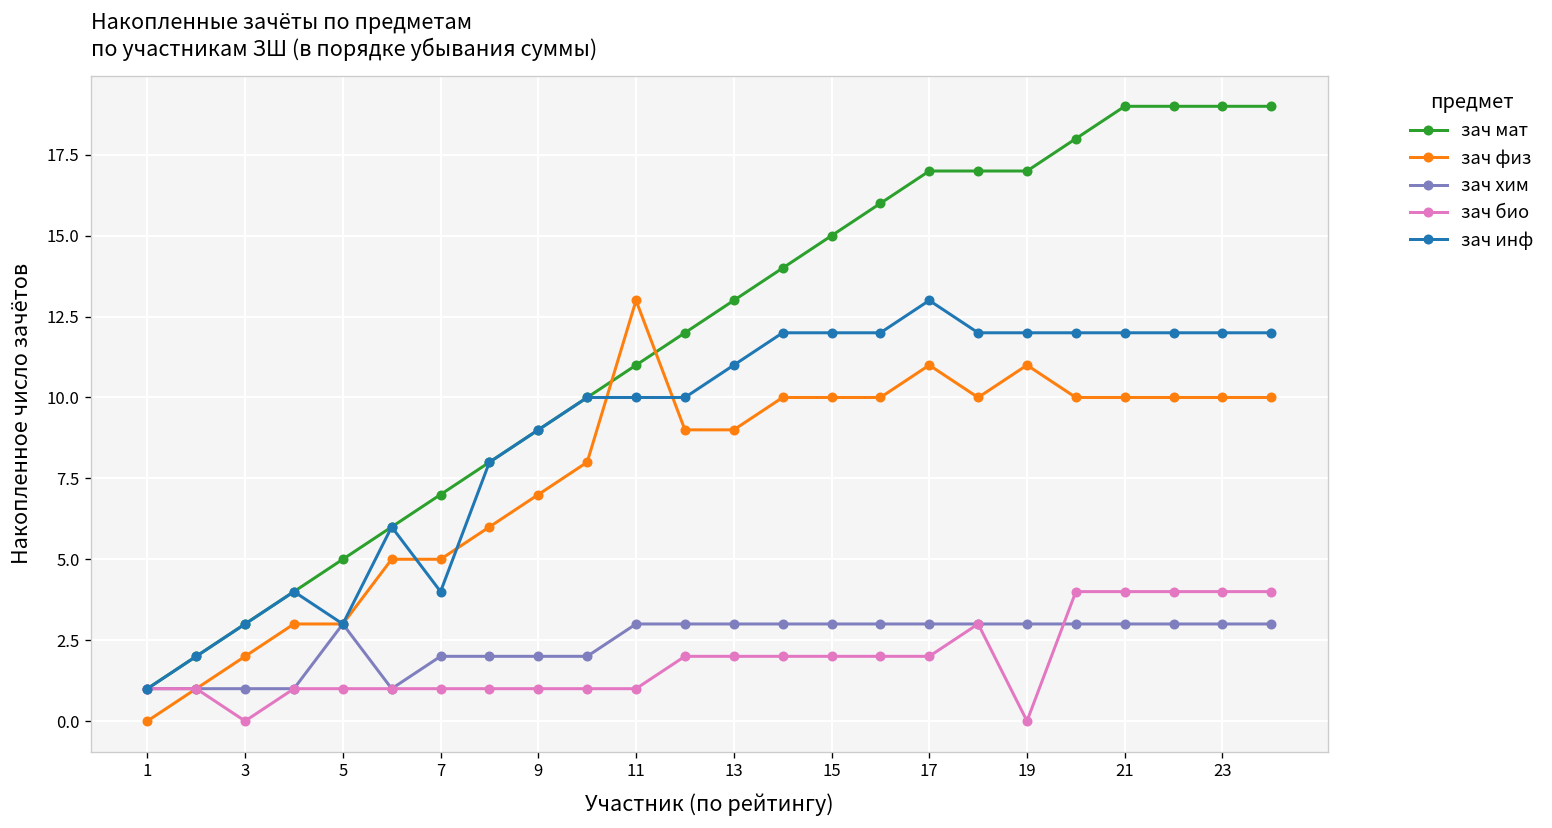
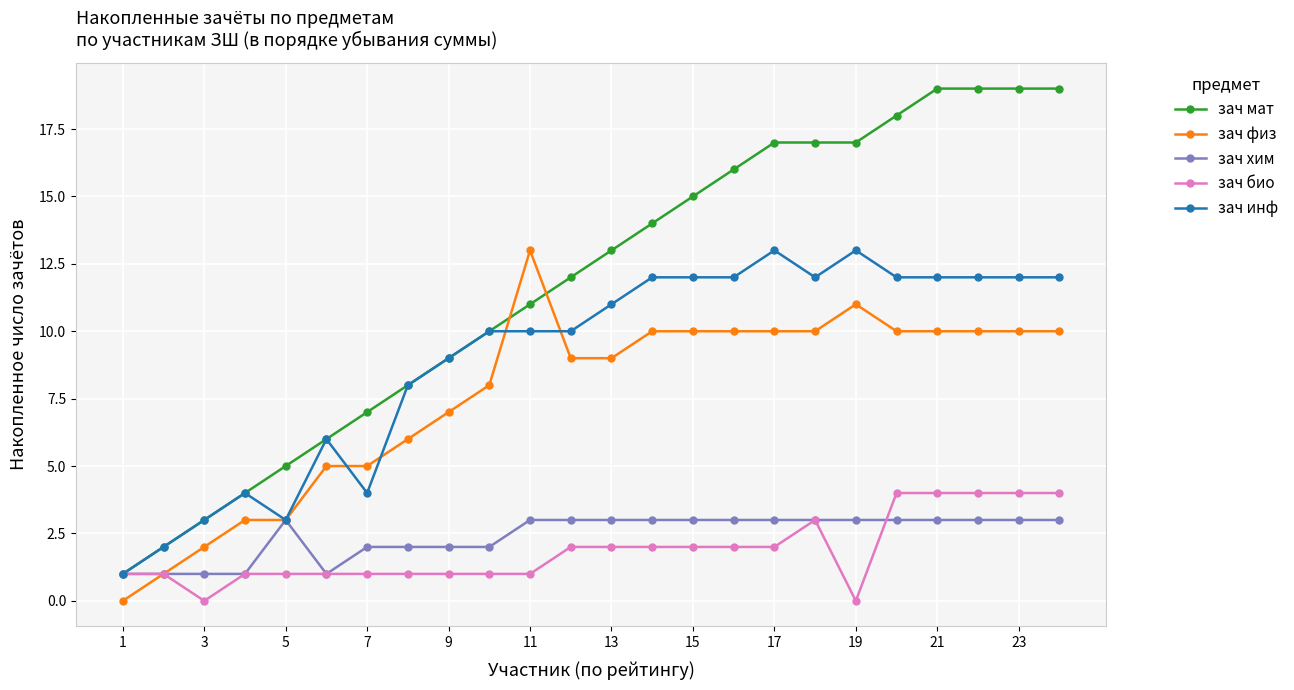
  {
    "зач мат": {
      "5": 5,
      "7": 7,
      "11": 11,
      "13": 13,
      "15": 15,
      "17": 17,
      "19": 17,
      "21": 19,
      "23": 19
    },
    "зач физ": {
      "1": 0,
      "3": 2,
      "7": 5,
      "9": 7,
      "11": 13,
      "13": 9,
      "15": 10,
-     "17": 11,
+     "17": 10,
      "19": 11,
      "21": 10,
      "23": 10
    },
    "зач хим": {
      "3": 1,
      "7": 2,
      "9": 2,
      "11": 3,
      "13": 3,
      "15": 3,
      "17": 3,
      "19": 3,
      "21": 3,
      "23": 3
    },
    "зач био": {
      "3": 0,
      "5": 1,
      "7": 1,
      "9": 1,
      "11": 1,
      "13": 2,
      "15": 2,
      "17": 2,
      "19": 0,
      "21": 4,
      "23": 4
    },
    "зач инф": {
      "7": 4,
      "11": 10,
      "13": 11,
      "15": 12,
      "17": 13,
-     "19": 12,
+     "19": 13,
      "21": 12,
      "23": 12
    }
  }
